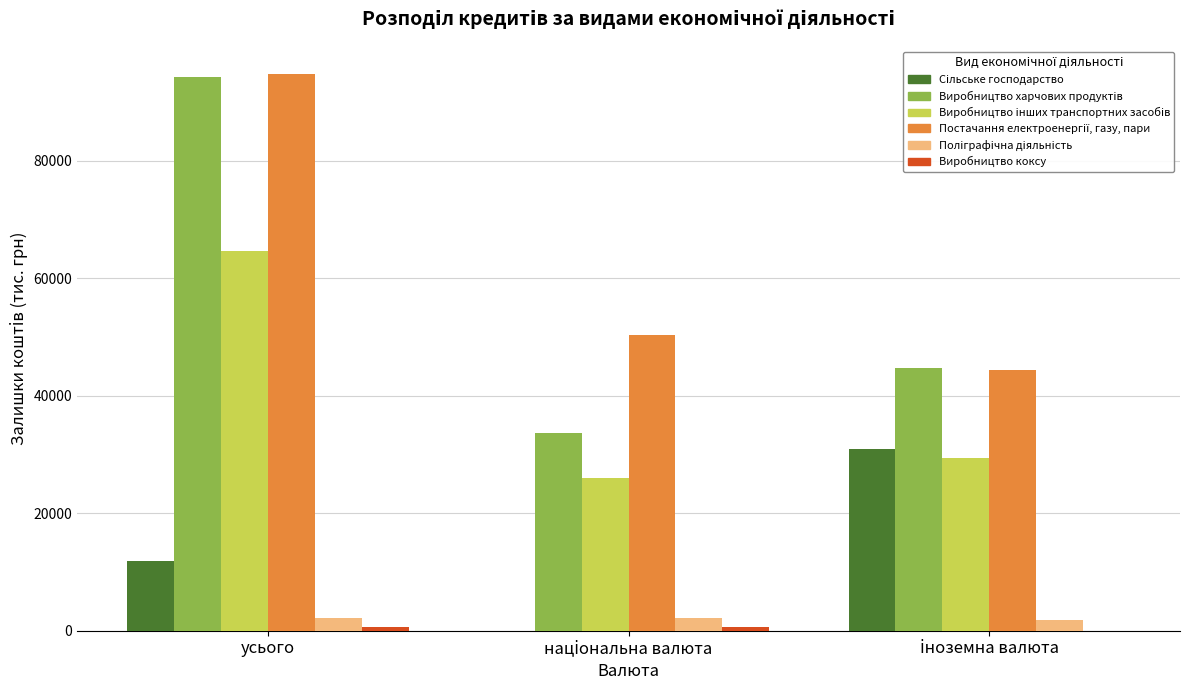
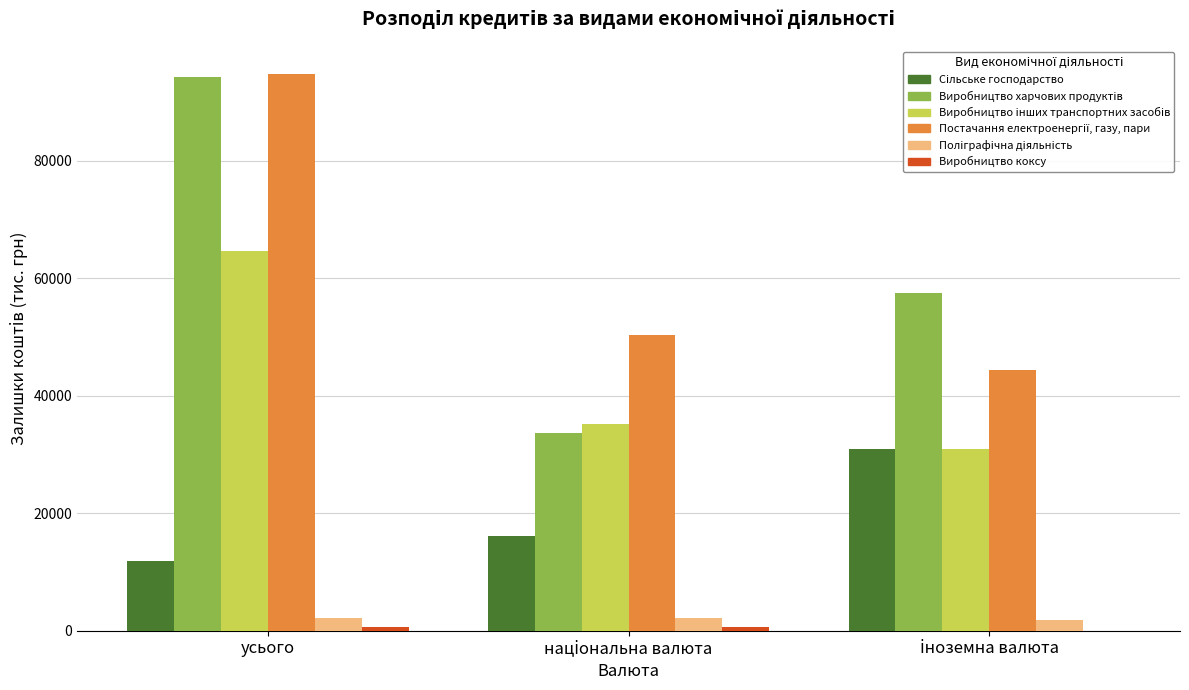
  {
    "Сільське господарство": {
      "усього": 12000,
-     "національна валюта": 0,
+     "національна валюта": 16000,
      "іноземна валюта": 31000
    },
    "Виробництво харчових продуктів": {
      "усього": 94000,
      "національна валюта": 34000,
-     "іноземна валюта": 45000
+     "іноземна валюта": 57000
    },
    "Виробництво інших транспортних засобів": {
      "усього": 65000,
-     "національна валюта": 26000,
-     "іноземна валюта": 29000
+     "національна валюта": 35000,
+     "іноземна валюта": 31000
    },
    "Постачання електроенергії, газу, пари": {
      "усього": 95000,
      "національна валюта": 50000,
      "іноземна валюта": 44000
    },
    "Поліграфічна діяльність": {
      "усього": 2000,
      "національна валюта": 2000,
      "іноземна валюта": 2000
    },
    "Виробництво коксу": {
      "усього": 1000,
      "національна валюта": 1000,
      "іноземна валюта": 0
    }
  }
